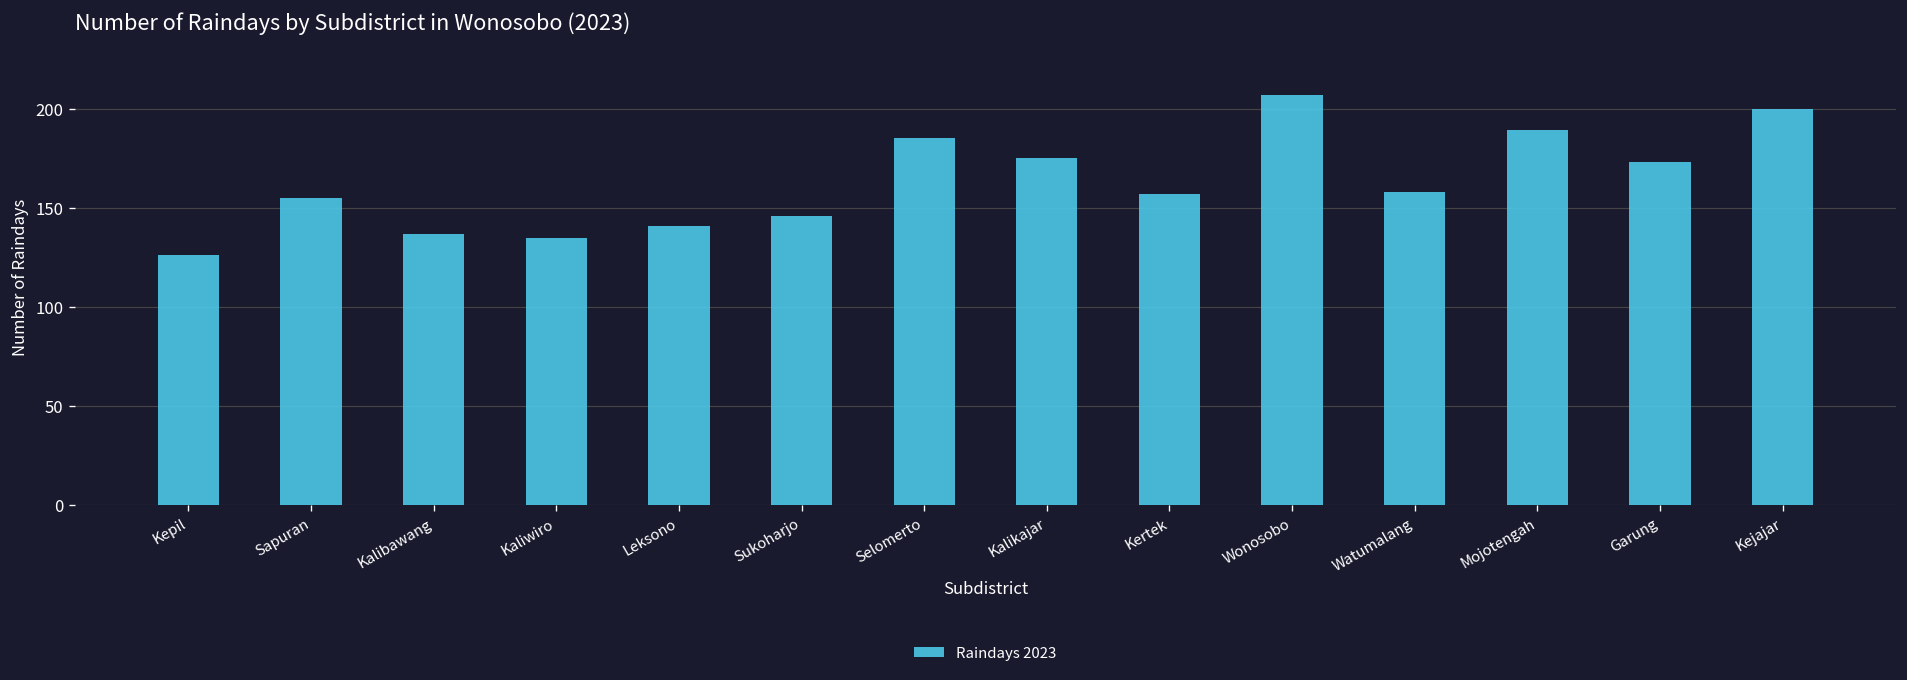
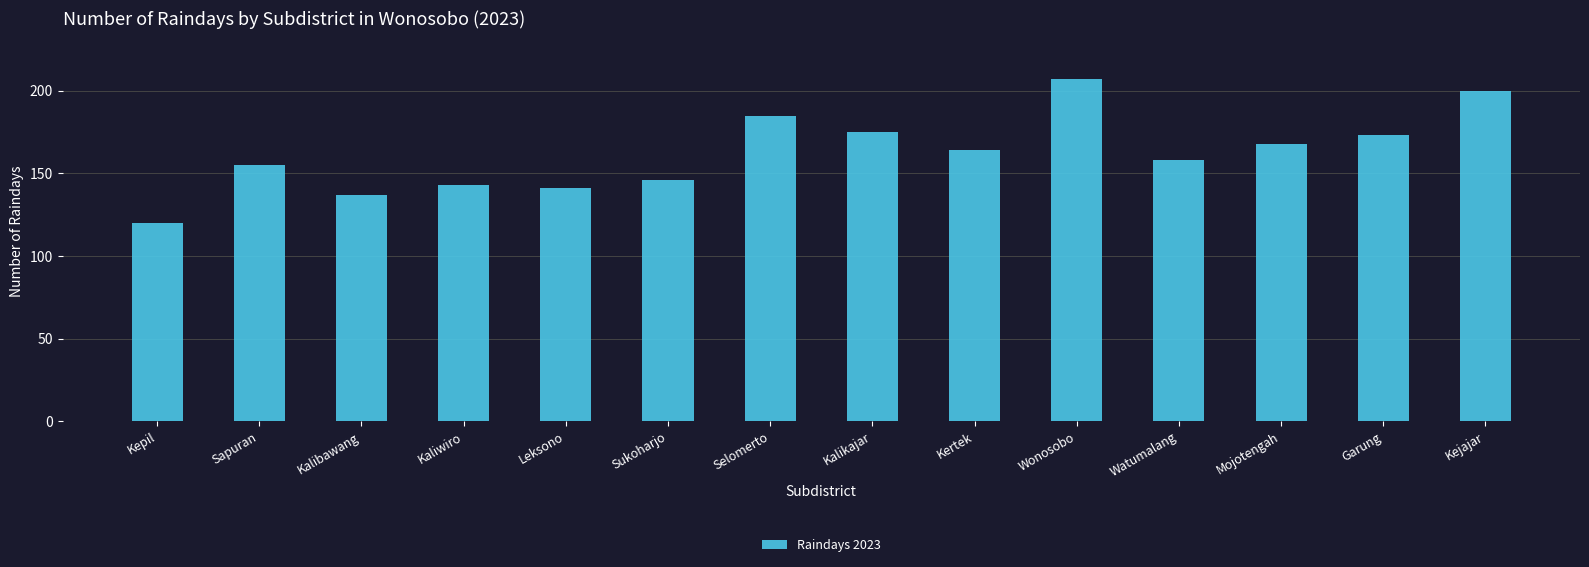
  {
-   "Kepil": 126,
+   "Kepil": 120,
    "Sapuran": 155,
    "Kalibawang": 137,
-   "Kaliwiro": 135,
+   "Kaliwiro": 143,
    "Leksono": 141,
    "Sukoharjo": 146,
    "Selomerto": 185,
    "Kalikajar": 175,
-   "Kertek": 157,
+   "Kertek": 164,
    "Wonosobo": 207,
    "Watumalang": 158,
-   "Mojotengah": 189,
+   "Mojotengah": 168,
    "Garung": 173,
    "Kejajar": 200
  }
